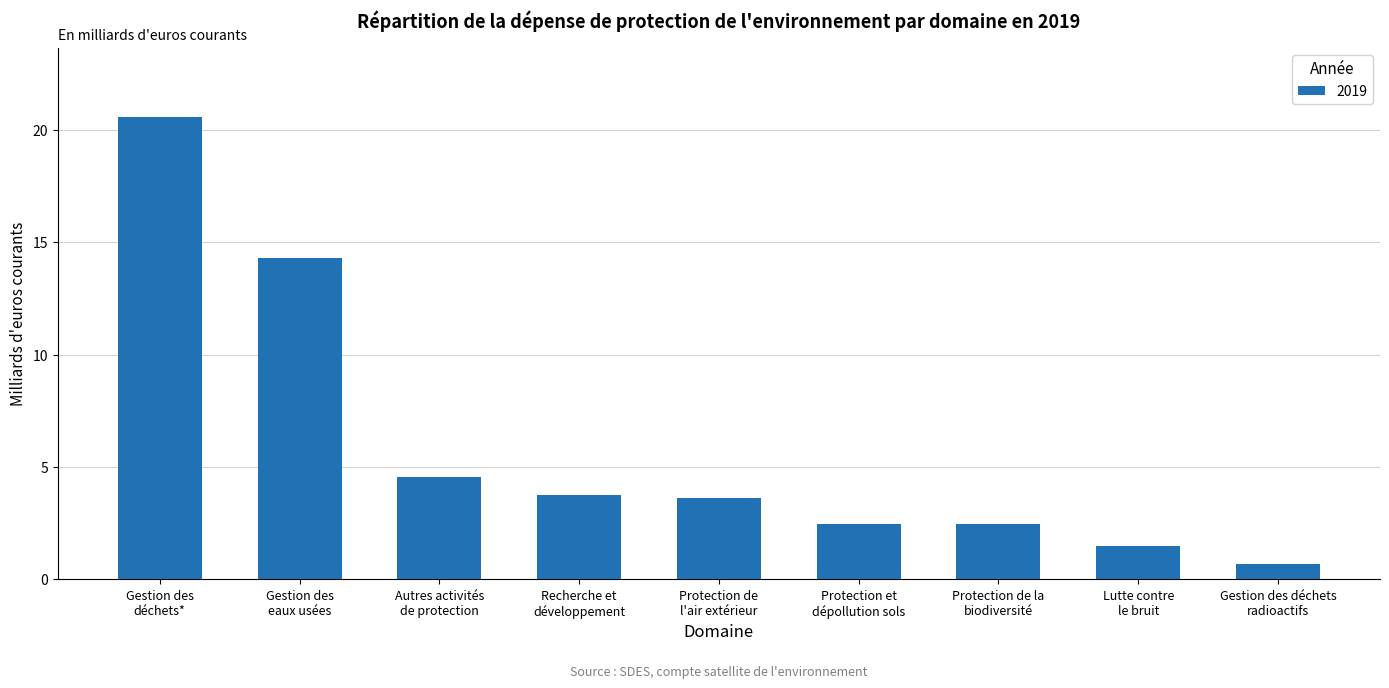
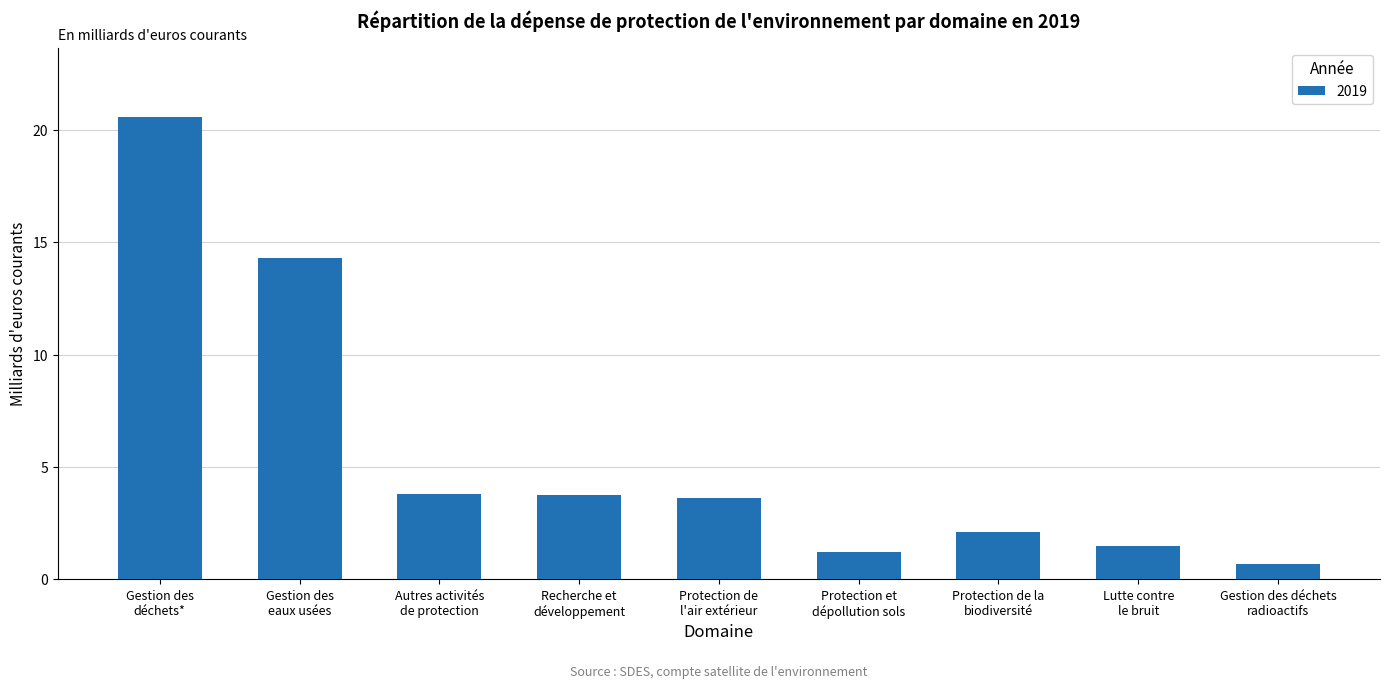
  {
    "Gestion des déchets*": 20.6,
    "Gestion des eaux usées": 14.3,
-   "Autres activités de protection": 4.5,
+   "Autres activités de protection": 3.8,
    "Recherche et développement": 3.8,
    "Protection de l'air extérieur": 3.6,
-   "Protection et dépollution sols": 2.5,
-   "Protection de la biodiversité": 2.5,
+   "Protection et dépollution sols": 1.2,
+   "Protection de la biodiversité": 2.1,
    "Lutte contre le bruit": 1.5,
    "Gestion des déchets radioactifs": 0.7
  }
